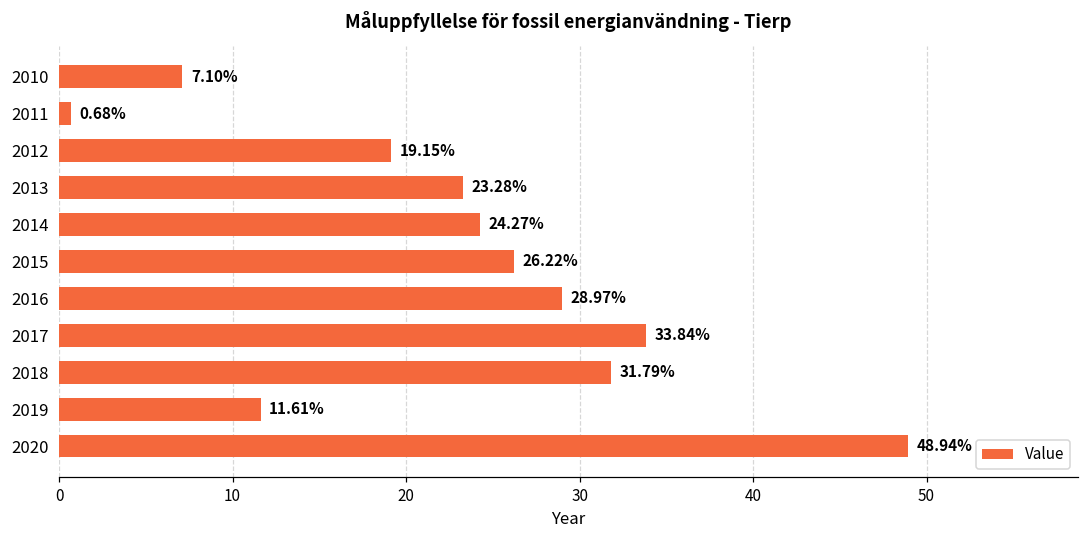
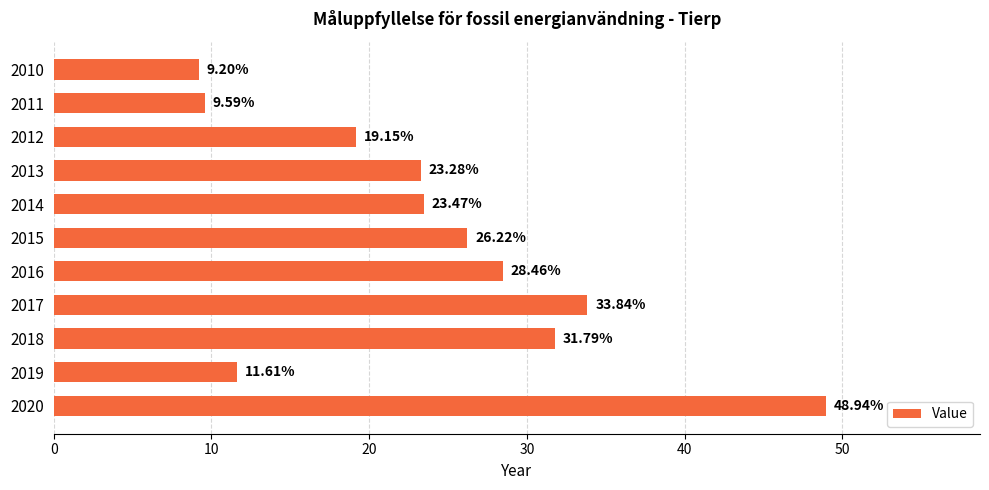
  {
-   "2010": "7.10%",
-   "2011": "0.68%",
+   "2010": "9.20%",
+   "2011": "9.59%",
    "2012": "19.15%",
    "2013": "23.28%",
-   "2014": "24.27%",
+   "2014": "23.47%",
    "2015": "26.22%",
-   "2016": "28.97%",
+   "2016": "28.46%",
    "2017": "33.84%",
    "2018": "31.79%",
    "2019": "11.61%",
    "2020": "48.94%"
  }
